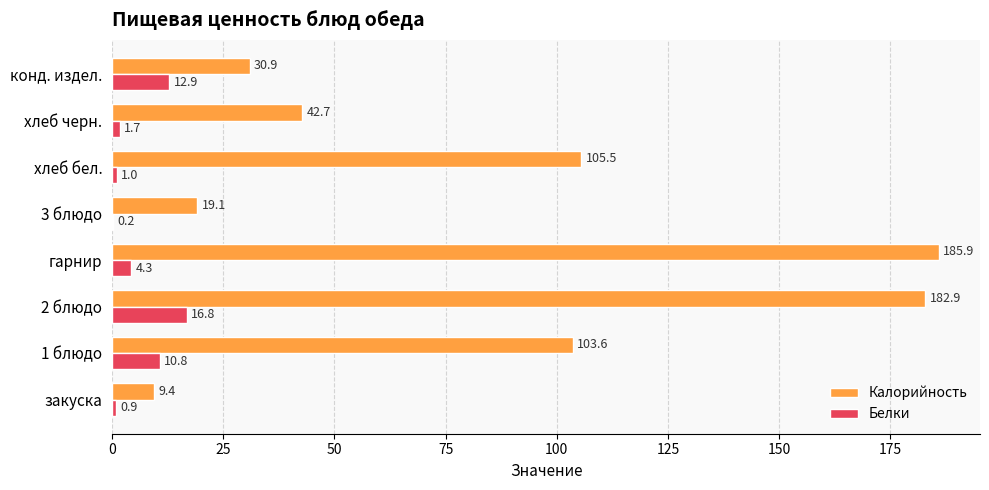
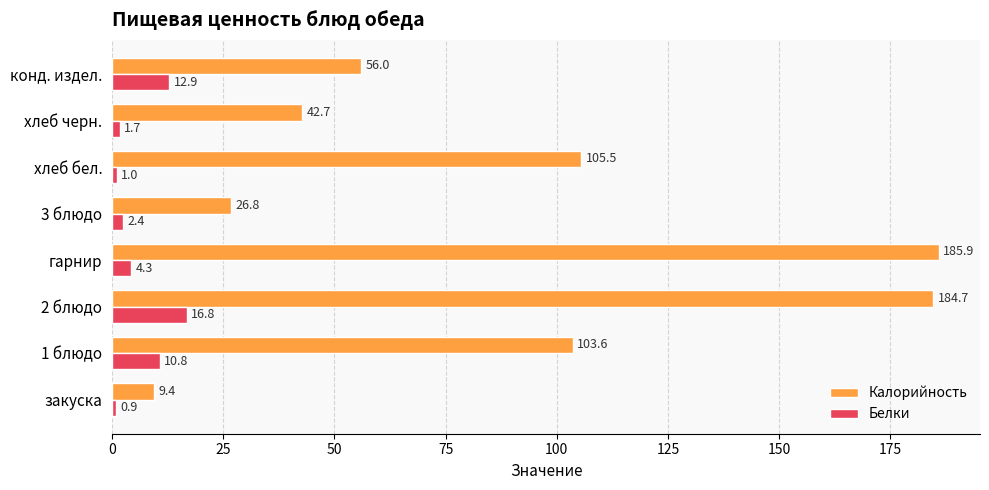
  {
    "Калорийность": {
-     "конд. издел.": 30.9,
+     "конд. издел.": 56.0,
      "хлеб черн.": 42.7,
      "хлеб бел.": 105.5,
-     "3 блюдо": 19.1,
+     "3 блюдо": 26.8,
      "гарнир": 185.9,
-     "2 блюдо": 182.9,
+     "2 блюдо": 184.7,
      "1 блюдо": 103.6,
      "закуска": 9.4
    },
    "Белки": {
      "конд. издел.": 12.9,
      "хлеб черн.": 1.7,
      "хлеб бел.": 1.0,
-     "3 блюдо": 0.2,
+     "3 блюдо": 2.4,
      "гарнир": 4.3,
      "2 блюдо": 16.8,
      "1 блюдо": 10.8,
      "закуска": 0.9
    }
  }
